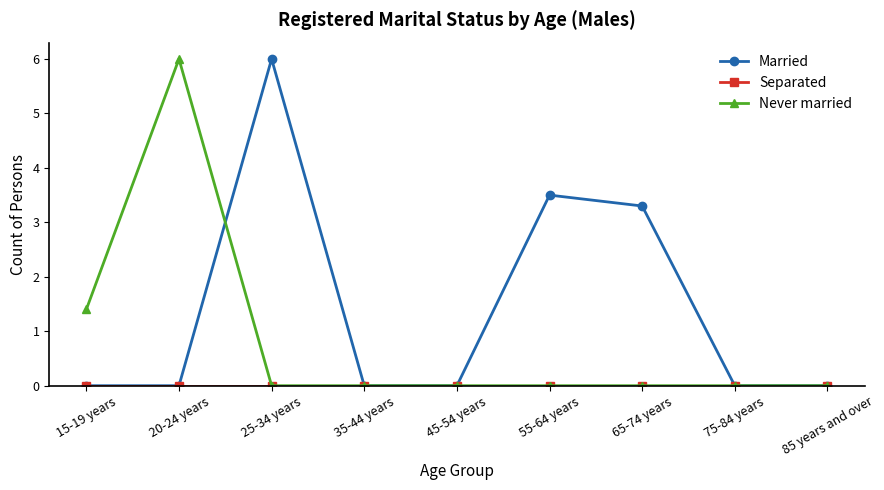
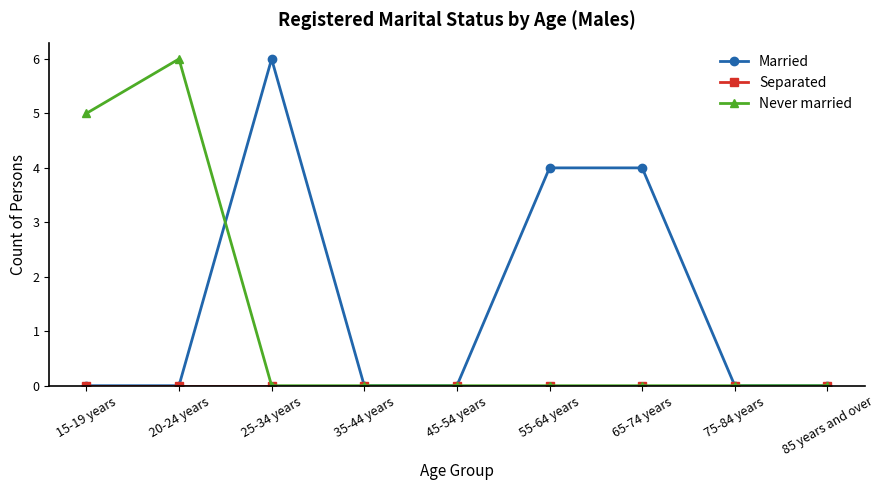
  {
    "Married": {
      "25-34 years": 6.0,
-     "55-64 years": 3.5,
-     "65-74 years": 3.3
+     "55-64 years": 4.0,
+     "65-74 years": 4.0
    },
    "Never married": {
-     "15-19 years": 1.4,
+     "15-19 years": 5.0,
      "20-24 years": 6.0
    }
  }
